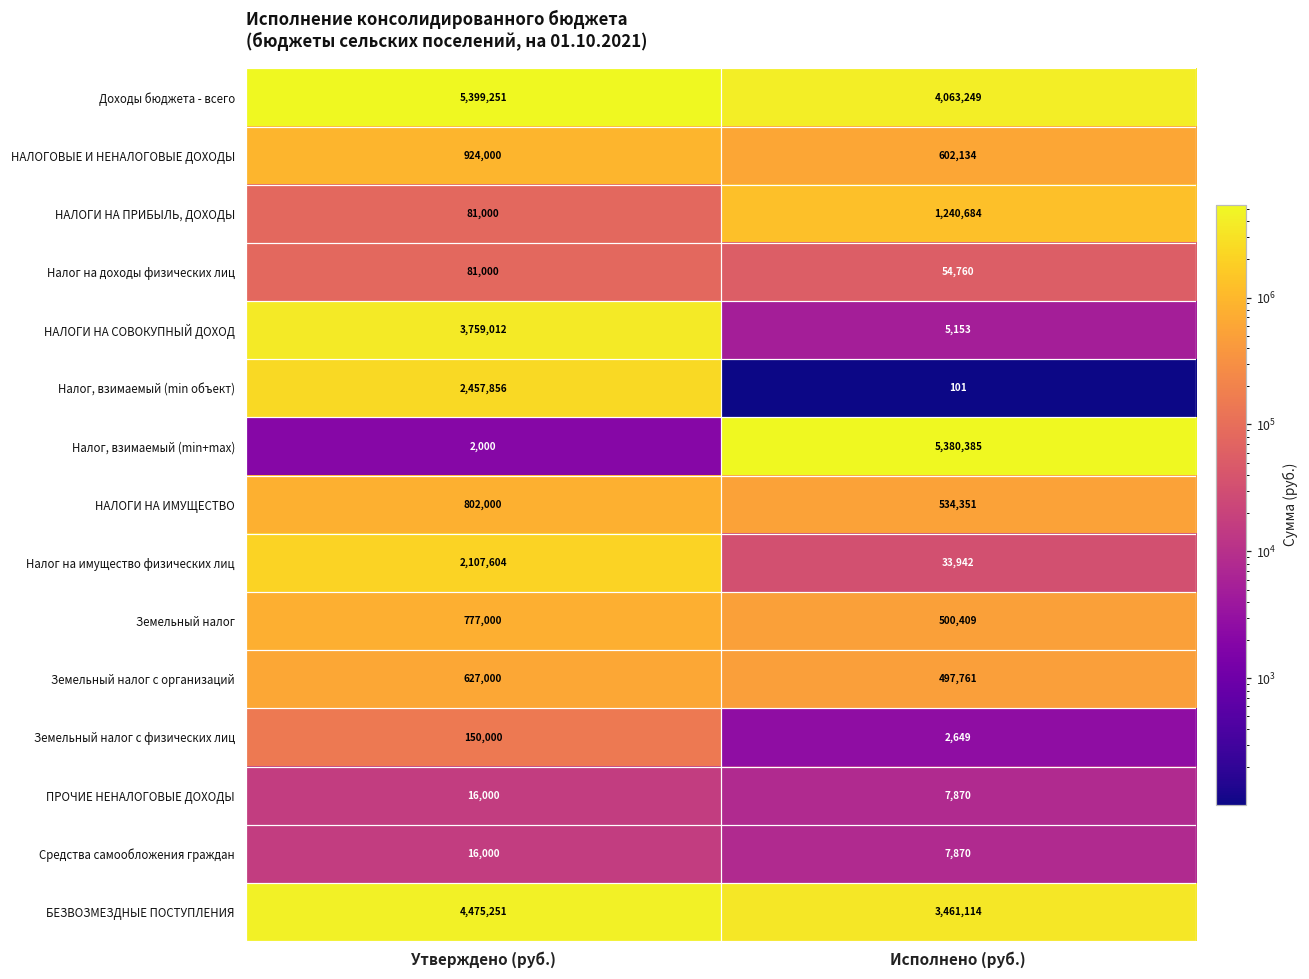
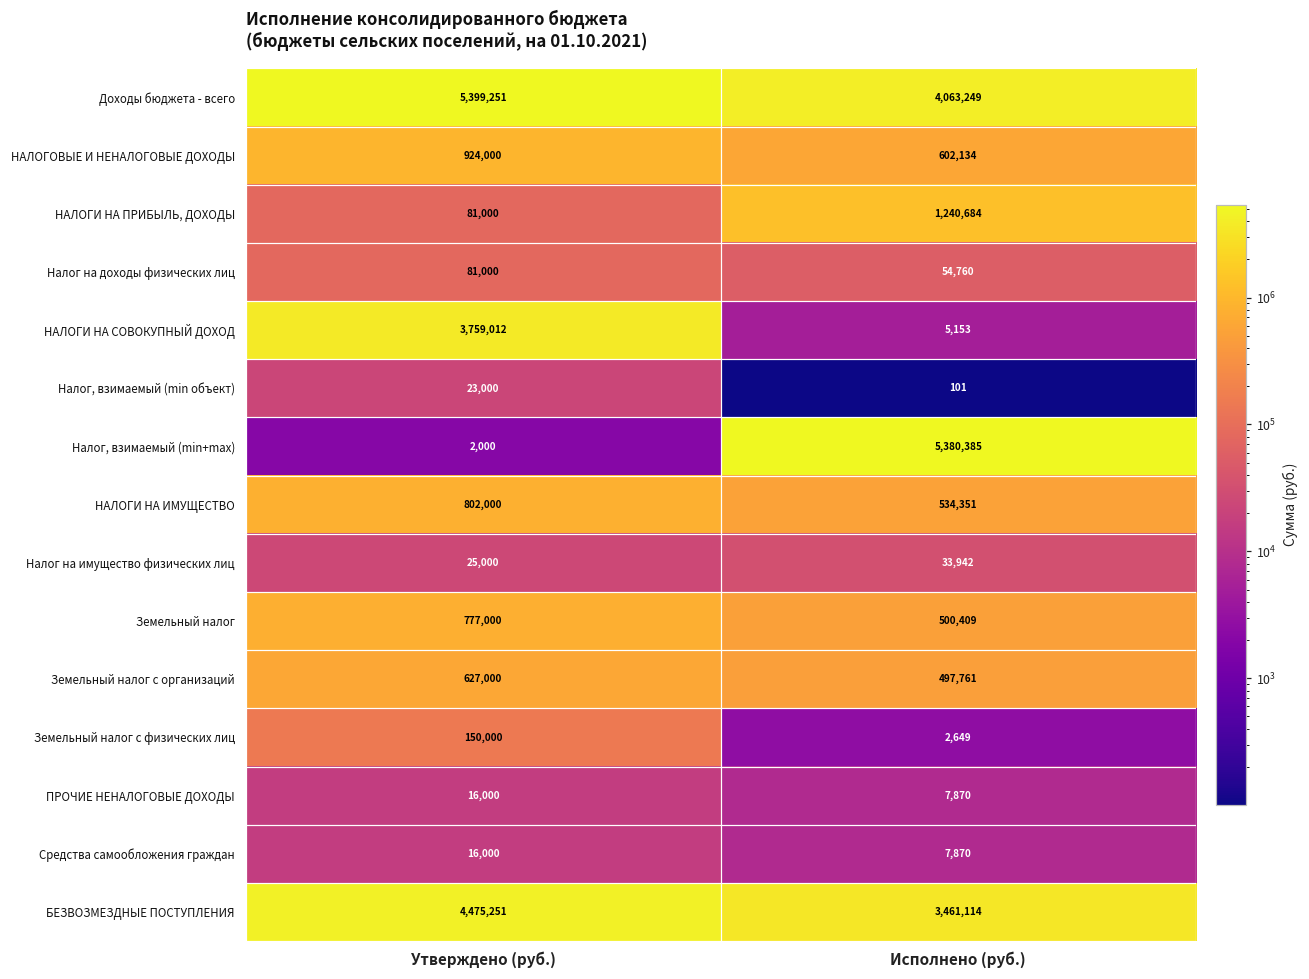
  {
    "Доходы бюджета - всего": {
      "Утверждено (руб.)": "5,399,251",
      "Исполнено (руб.)": "4,063,249"
    },
    "НАЛОГОВЫЕ И НЕНАЛОГОВЫЕ ДОХОДЫ": {
      "Утверждено (руб.)": "924,000",
      "Исполнено (руб.)": "602,134"
    },
    "НАЛОГИ НА ПРИБЫЛЬ, ДОХОДЫ": {
      "Утверждено (руб.)": "81,000",
      "Исполнено (руб.)": "1,240,684"
    },
    "Налог на доходы физических лиц": {
      "Утверждено (руб.)": "81,000",
      "Исполнено (руб.)": "54,760"
    },
    "НАЛОГИ НА СОВОКУПНЫЙ ДОХОД": {
      "Утверждено (руб.)": "3,759,012",
      "Исполнено (руб.)": "5,153"
    },
    "Налог, взимаемый (min объект)": {
-     "Утверждено (руб.)": "2,457,856",
+     "Утверждено (руб.)": "23,000",
      "Исполнено (руб.)": "101"
    },
    "Налог, взимаемый (min+max)": {
      "Утверждено (руб.)": "2,000",
      "Исполнено (руб.)": "5,380,385"
    },
    "НАЛОГИ НА ИМУЩЕСТВО": {
      "Утверждено (руб.)": "802,000",
      "Исполнено (руб.)": "534,351"
    },
    "Налог на имущество физических лиц": {
-     "Утверждено (руб.)": "2,107,604",
+     "Утверждено (руб.)": "25,000",
      "Исполнено (руб.)": "33,942"
    },
    "Земельный налог": {
      "Утверждено (руб.)": "777,000",
      "Исполнено (руб.)": "500,409"
    },
    "Земельный налог с организаций": {
      "Утверждено (руб.)": "627,000",
      "Исполнено (руб.)": "497,761"
    },
    "Земельный налог с физических лиц": {
      "Утверждено (руб.)": "150,000",
      "Исполнено (руб.)": "2,649"
    },
    "ПРОЧИЕ НЕНАЛОГОВЫЕ ДОХОДЫ": {
      "Утверждено (руб.)": "16,000",
      "Исполнено (руб.)": "7,870"
    },
    "Средства самообложения граждан": {
      "Утверждено (руб.)": "16,000",
      "Исполнено (руб.)": "7,870"
    },
    "БЕЗВОЗМЕЗДНЫЕ ПОСТУПЛЕНИЯ": {
      "Утверждено (руб.)": "4,475,251",
      "Исполнено (руб.)": "3,461,114"
    }
  }
